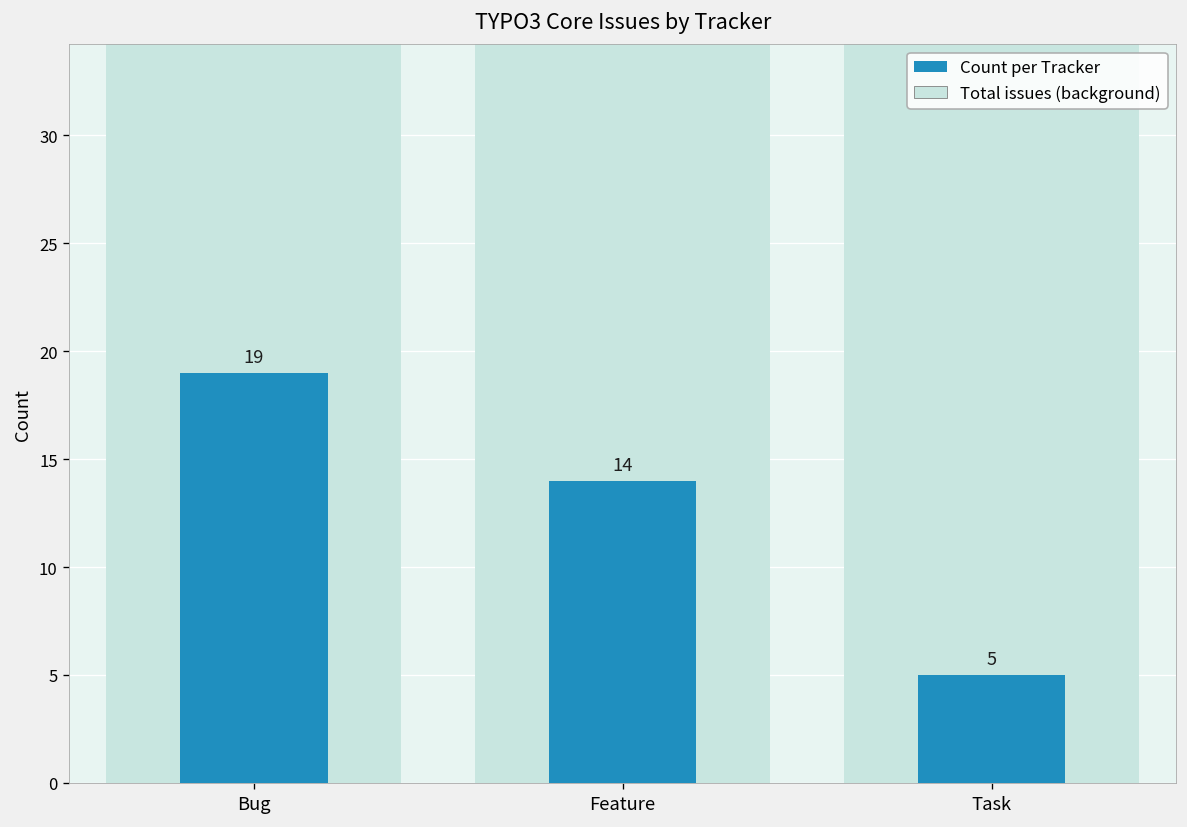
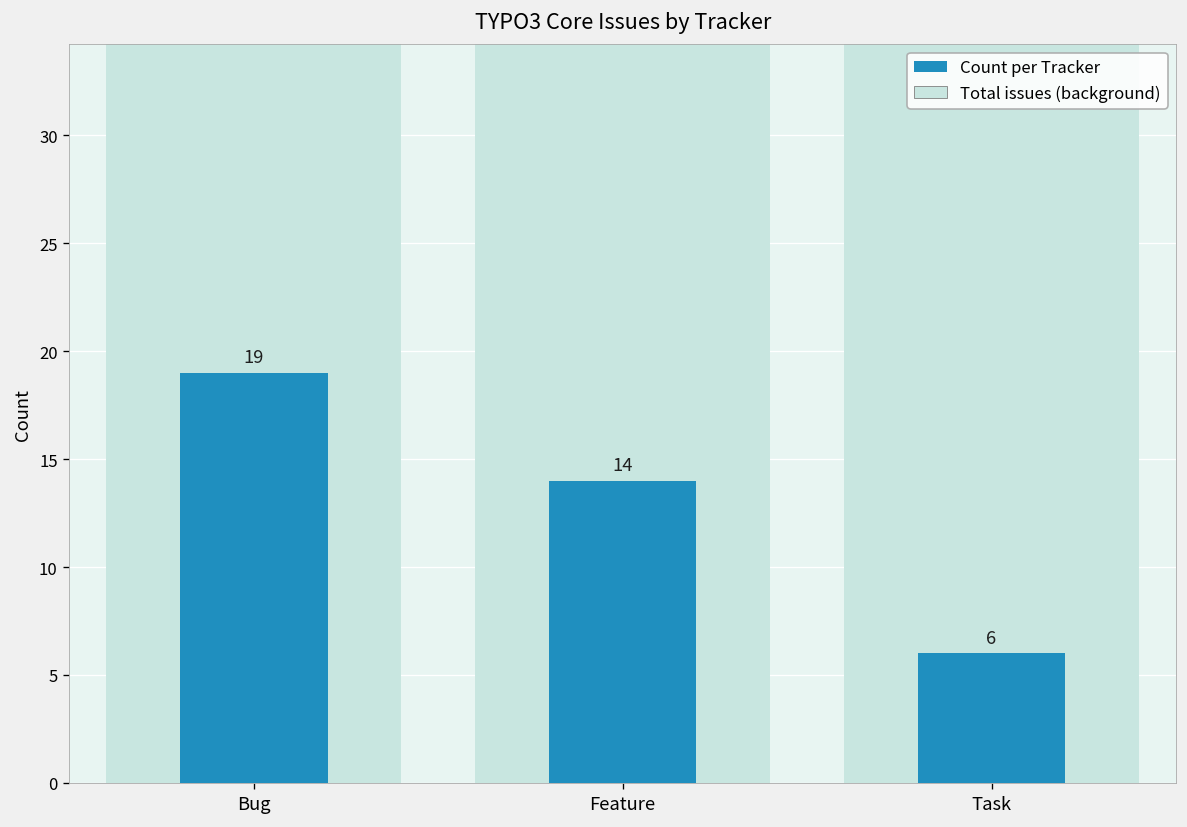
  {
    "Count per Tracker": {
-     "Task": 5
+     "Task": 6
    }
  }
